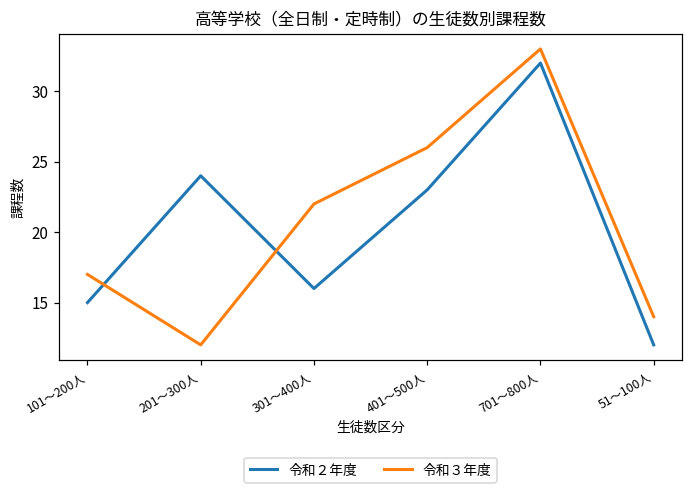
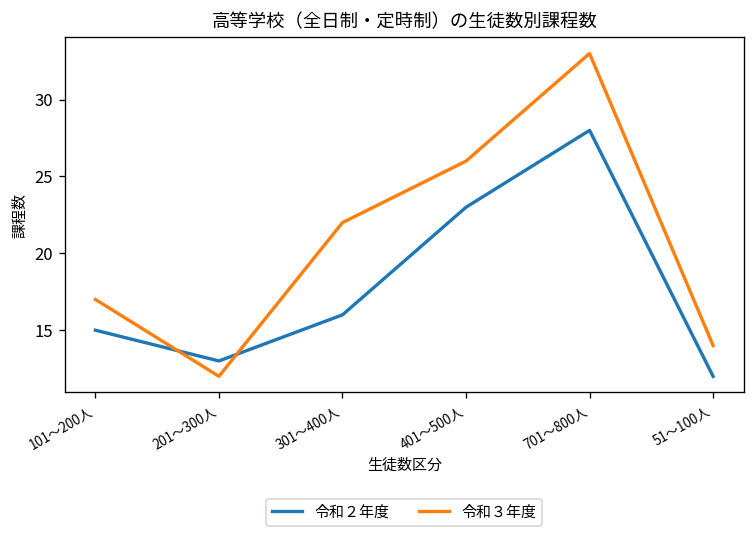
  {
    "令和２年度": {
      "101～200人": 15,
-     "201～300人": 24,
+     "201～300人": 13,
      "301～400人": 16,
      "401～500人": 23,
-     "701～800人": 32,
+     "701～800人": 28,
      "51～100人": 12
    },
    "令和３年度": {
      "101～200人": 17,
      "201～300人": 12,
      "301～400人": 22,
      "401～500人": 26,
      "701～800人": 33,
      "51～100人": 14
    }
  }
